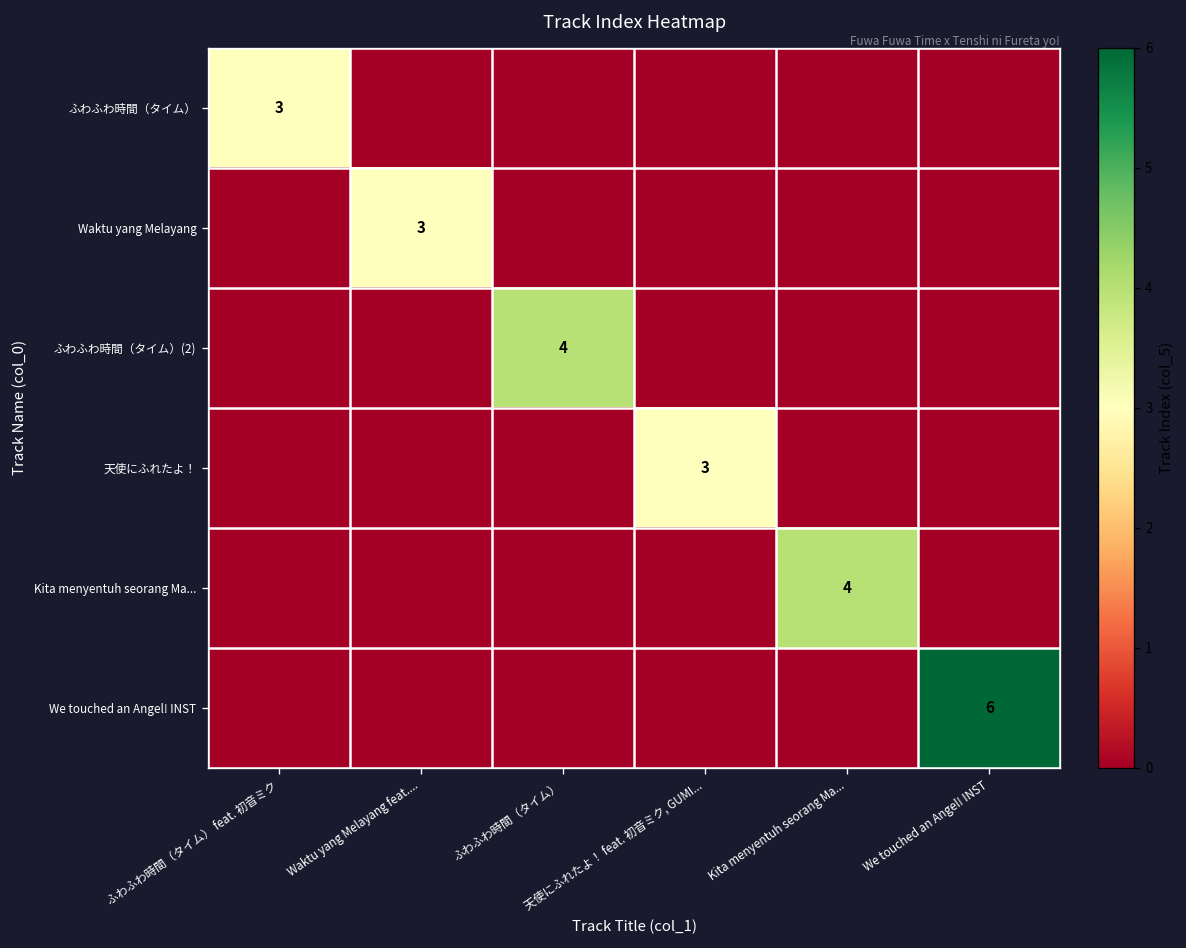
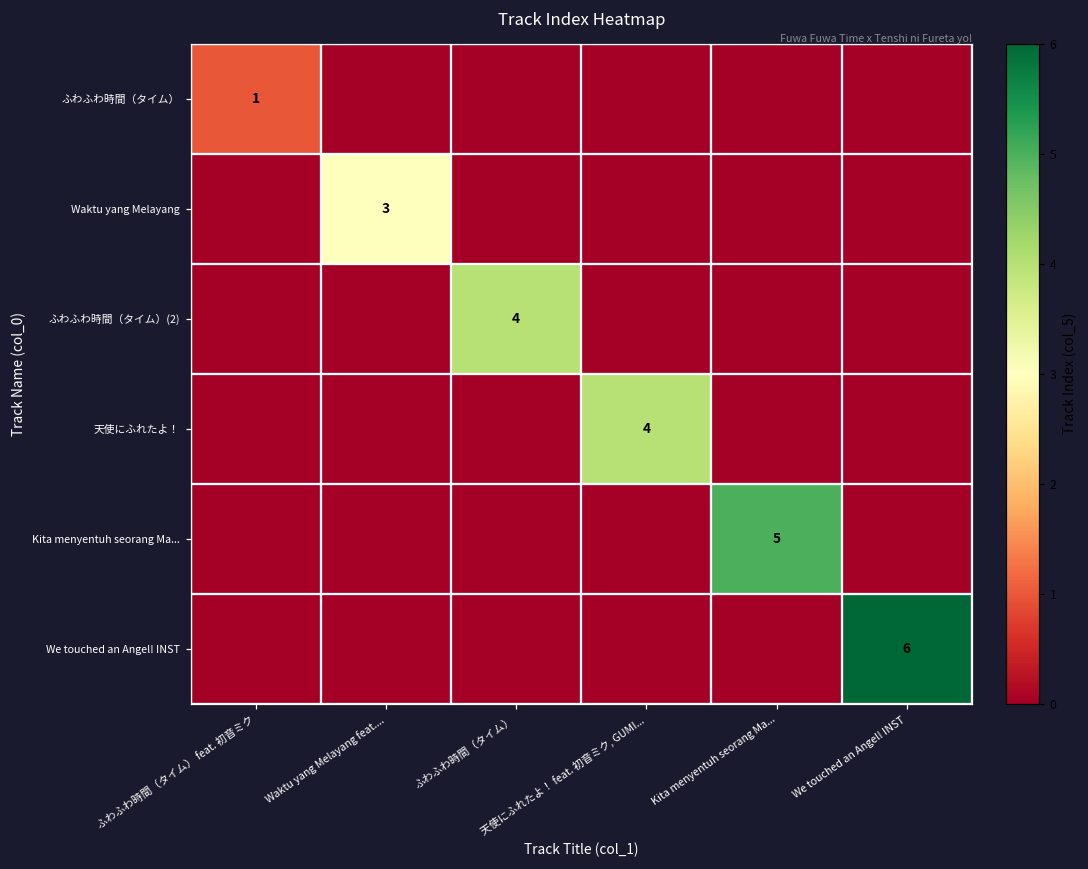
  {
    "ふわふわ時間（タイム）": {
-     "ふわふわ時間（タイム） feat. 初音ミク": 3
+     "ふわふわ時間（タイム） feat. 初音ミク": 1
    },
    "Waktu yang Melayang": {
      "Waktu yang Melayang feat....": 3
    },
    "ふわふわ時間（タイム）(2)": {
      "ふわふわ時間（タイム）": 4
    },
    "天使にふれたよ！": {
-     "天使にふれたよ！ feat. 初音ミク, GUMI...": 3
+     "天使にふれたよ！ feat. 初音ミク, GUMI...": 4
    },
    "Kita menyentuh seorang Ma...": {
-     "Kita menyentuh seorang Ma...": 4
+     "Kita menyentuh seorang Ma...": 5
    },
    "We touched an Angel! INST": {
      "We touched an Angel! INST": 6
    }
  }
